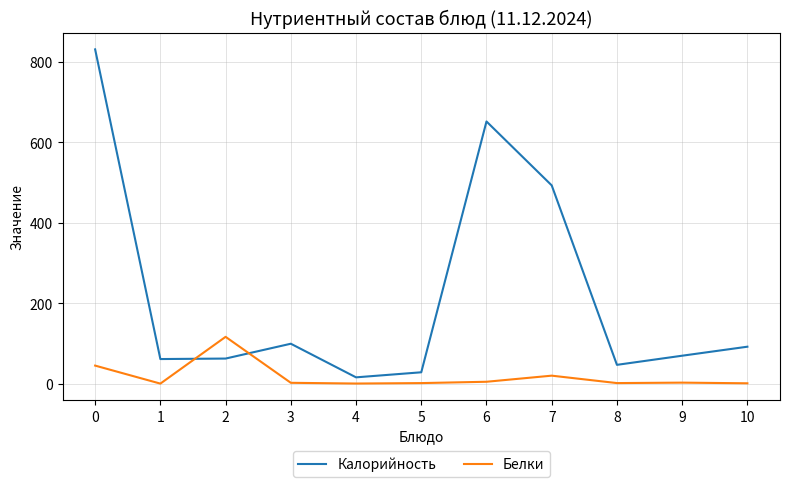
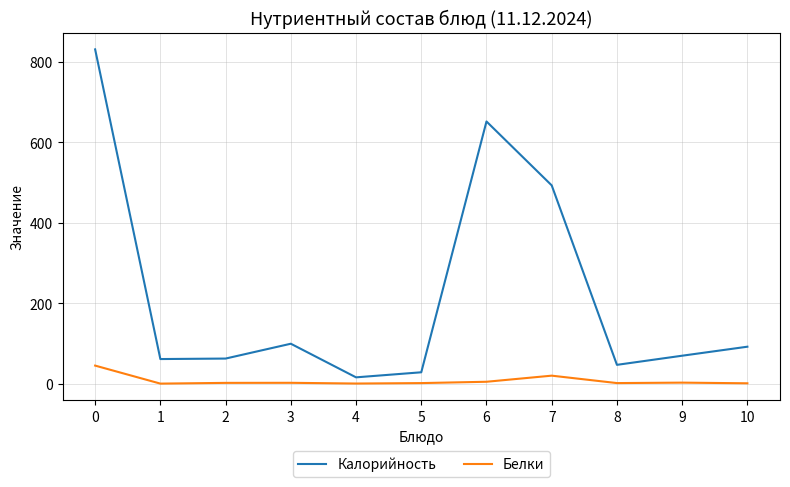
  {
    "Калорийность": {
      "0": 830,
      "1": 60,
      "2": 60,
      "3": 100,
      "4": 20,
      "5": 30,
      "6": 650,
      "7": 490,
      "8": 50,
      "9": 70,
      "10": 90
    },
    "Белки": {
      "0": 50,
      "1": 0,
-     "2": 120,
+     "2": 0,
      "3": 0,
      "4": 0,
      "5": 0,
      "6": 0,
      "7": 20,
      "8": 0,
      "9": 0,
      "10": 0
    }
  }
